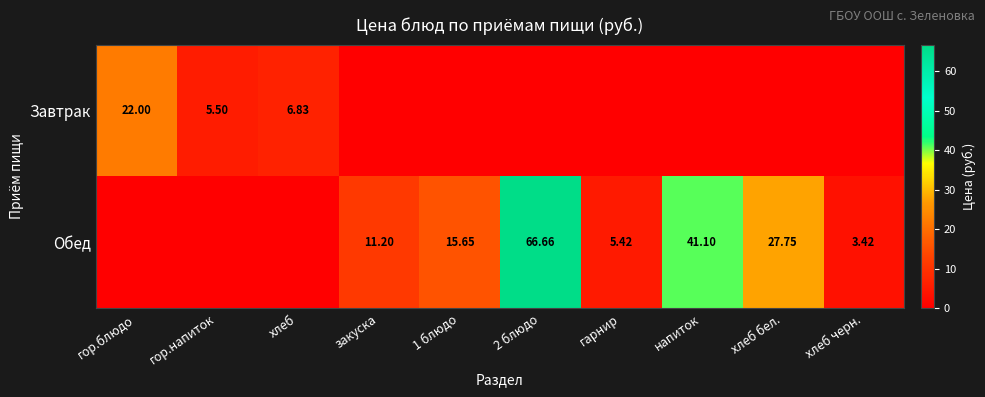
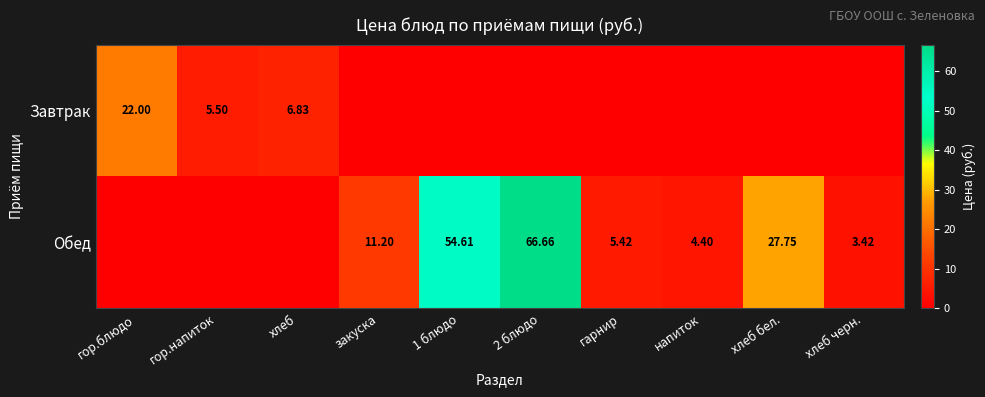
  {
    "Завтрак": {
      "гор.блюдо": 22.00,
      "гор.напиток": 5.50,
      "хлеб": 6.83
    },
    "Обед": {
      "закуска": 11.20,
-     "1 блюдо": 15.65,
+     "1 блюдо": 54.61,
      "2 блюдо": 66.66,
      "гарнир": 5.42,
-     "напиток": 41.10,
+     "напиток": 4.40,
      "хлеб бел.": 27.75,
      "хлеб черн.": 3.42
    }
  }
